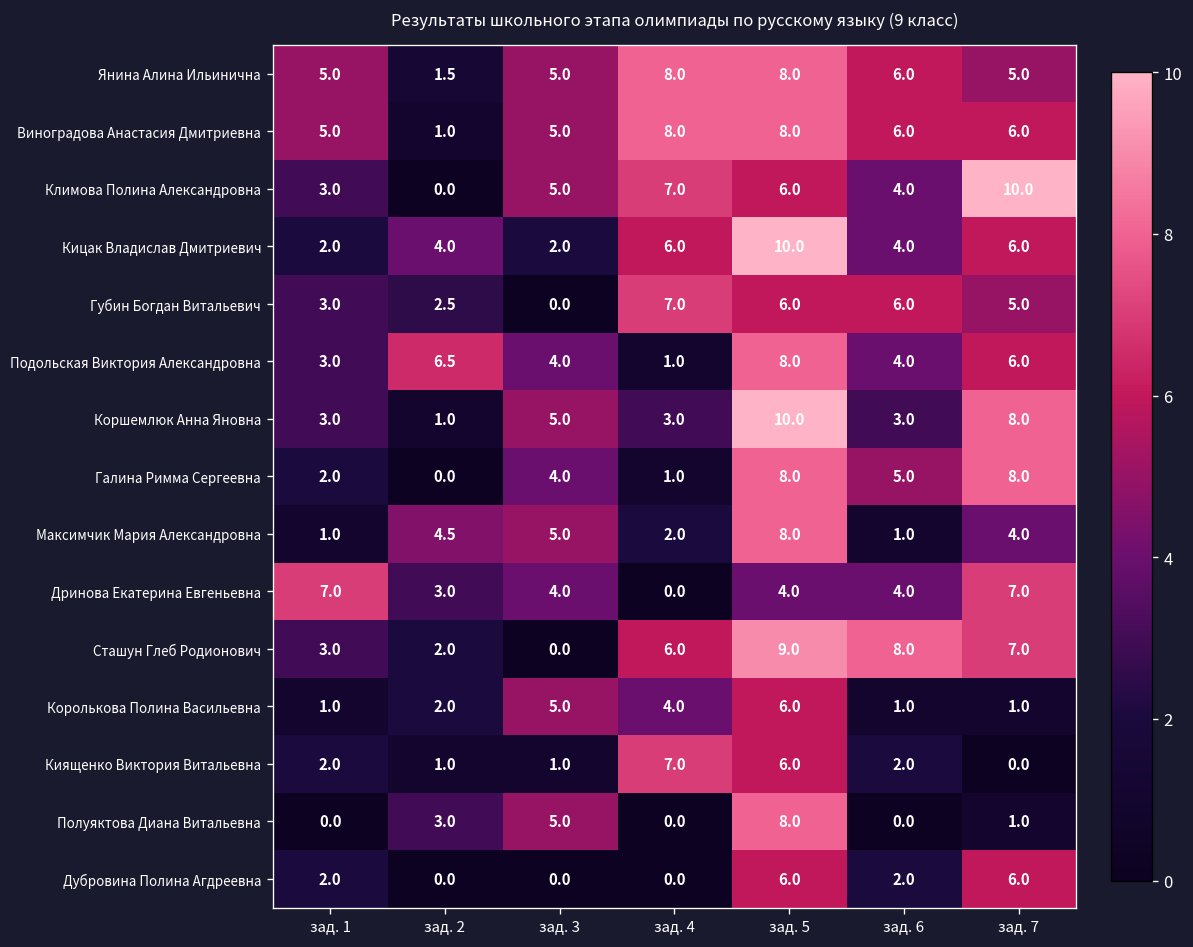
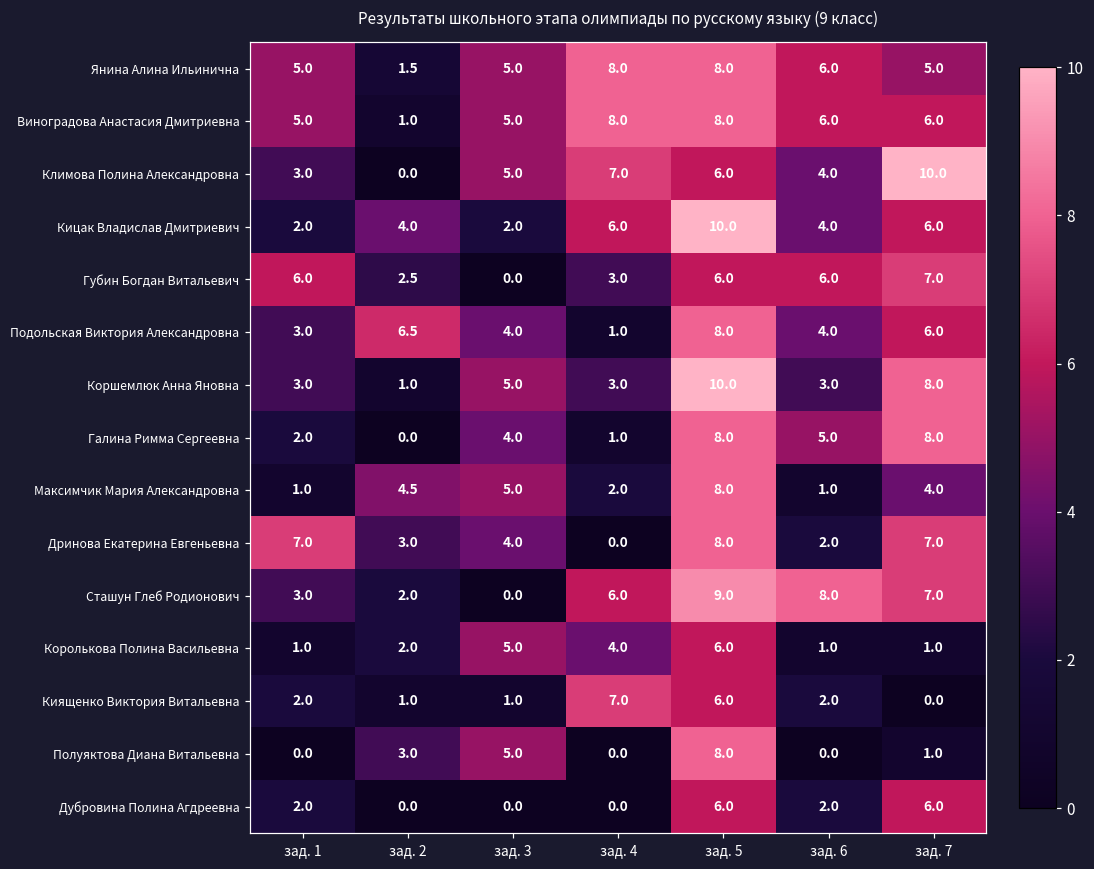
  {
    "Янина Алина Ильинична": {
      "зад. 1": 5.0,
      "зад. 2": 1.5,
      "зад. 3": 5.0,
      "зад. 4": 8.0,
      "зад. 5": 8.0,
      "зад. 6": 6.0,
      "зад. 7": 5.0
    },
    "Виноградова Анастасия Дмитриевна": {
      "зад. 1": 5.0,
      "зад. 2": 1.0,
      "зад. 3": 5.0,
      "зад. 4": 8.0,
      "зад. 5": 8.0,
      "зад. 6": 6.0,
      "зад. 7": 6.0
    },
    "Климова Полина Александровна": {
      "зад. 1": 3.0,
      "зад. 2": 0.0,
      "зад. 3": 5.0,
      "зад. 4": 7.0,
      "зад. 5": 6.0,
      "зад. 6": 4.0,
      "зад. 7": 10.0
    },
    "Кицак Владислав Дмитриевич": {
      "зад. 1": 2.0,
      "зад. 2": 4.0,
      "зад. 3": 2.0,
      "зад. 4": 6.0,
      "зад. 5": 10.0,
      "зад. 6": 4.0,
      "зад. 7": 6.0
    },
    "Губин Богдан Витальевич": {
-     "зад. 1": 3.0,
+     "зад. 1": 6.0,
      "зад. 2": 2.5,
      "зад. 3": 0.0,
-     "зад. 4": 7.0,
+     "зад. 4": 3.0,
      "зад. 5": 6.0,
      "зад. 6": 6.0,
-     "зад. 7": 5.0
+     "зад. 7": 7.0
    },
    "Подольская Виктория Александровна": {
      "зад. 1": 3.0,
      "зад. 2": 6.5,
      "зад. 3": 4.0,
      "зад. 4": 1.0,
      "зад. 5": 8.0,
      "зад. 6": 4.0,
      "зад. 7": 6.0
    },
    "Коршемлюк Анна Яновна": {
      "зад. 1": 3.0,
      "зад. 2": 1.0,
      "зад. 3": 5.0,
      "зад. 4": 3.0,
      "зад. 5": 10.0,
      "зад. 6": 3.0,
      "зад. 7": 8.0
    },
    "Галина Римма Сергеевна": {
      "зад. 1": 2.0,
      "зад. 2": 0.0,
      "зад. 3": 4.0,
      "зад. 4": 1.0,
      "зад. 5": 8.0,
      "зад. 6": 5.0,
      "зад. 7": 8.0
    },
    "Максимчик Мария Александровна": {
      "зад. 1": 1.0,
      "зад. 2": 4.5,
      "зад. 3": 5.0,
      "зад. 4": 2.0,
      "зад. 5": 8.0,
      "зад. 6": 1.0,
      "зад. 7": 4.0
    },
    "Дринова Екатерина Евгеньевна": {
      "зад. 1": 7.0,
      "зад. 2": 3.0,
      "зад. 3": 4.0,
      "зад. 4": 0.0,
-     "зад. 5": 4.0,
-     "зад. 6": 4.0,
+     "зад. 5": 8.0,
+     "зад. 6": 2.0,
      "зад. 7": 7.0
    },
    "Сташун Глеб Родионович": {
      "зад. 1": 3.0,
      "зад. 2": 2.0,
      "зад. 3": 0.0,
      "зад. 4": 6.0,
      "зад. 5": 9.0,
      "зад. 6": 8.0,
      "зад. 7": 7.0
    },
    "Королькова Полина Васильевна": {
      "зад. 1": 1.0,
      "зад. 2": 2.0,
      "зад. 3": 5.0,
      "зад. 4": 4.0,
      "зад. 5": 6.0,
      "зад. 6": 1.0,
      "зад. 7": 1.0
    },
    "Киященко Виктория Витальевна": {
      "зад. 1": 2.0,
      "зад. 2": 1.0,
      "зад. 3": 1.0,
      "зад. 4": 7.0,
      "зад. 5": 6.0,
      "зад. 6": 2.0,
      "зад. 7": 0.0
    },
    "Полуяктова Диана Витальевна": {
      "зад. 1": 0.0,
      "зад. 2": 3.0,
      "зад. 3": 5.0,
      "зад. 4": 0.0,
      "зад. 5": 8.0,
      "зад. 6": 0.0,
      "зад. 7": 1.0
    },
    "Дубровина Полина Агдреевна": {
      "зад. 1": 2.0,
      "зад. 2": 0.0,
      "зад. 3": 0.0,
      "зад. 4": 0.0,
      "зад. 5": 6.0,
      "зад. 6": 2.0,
      "зад. 7": 6.0
    }
  }
